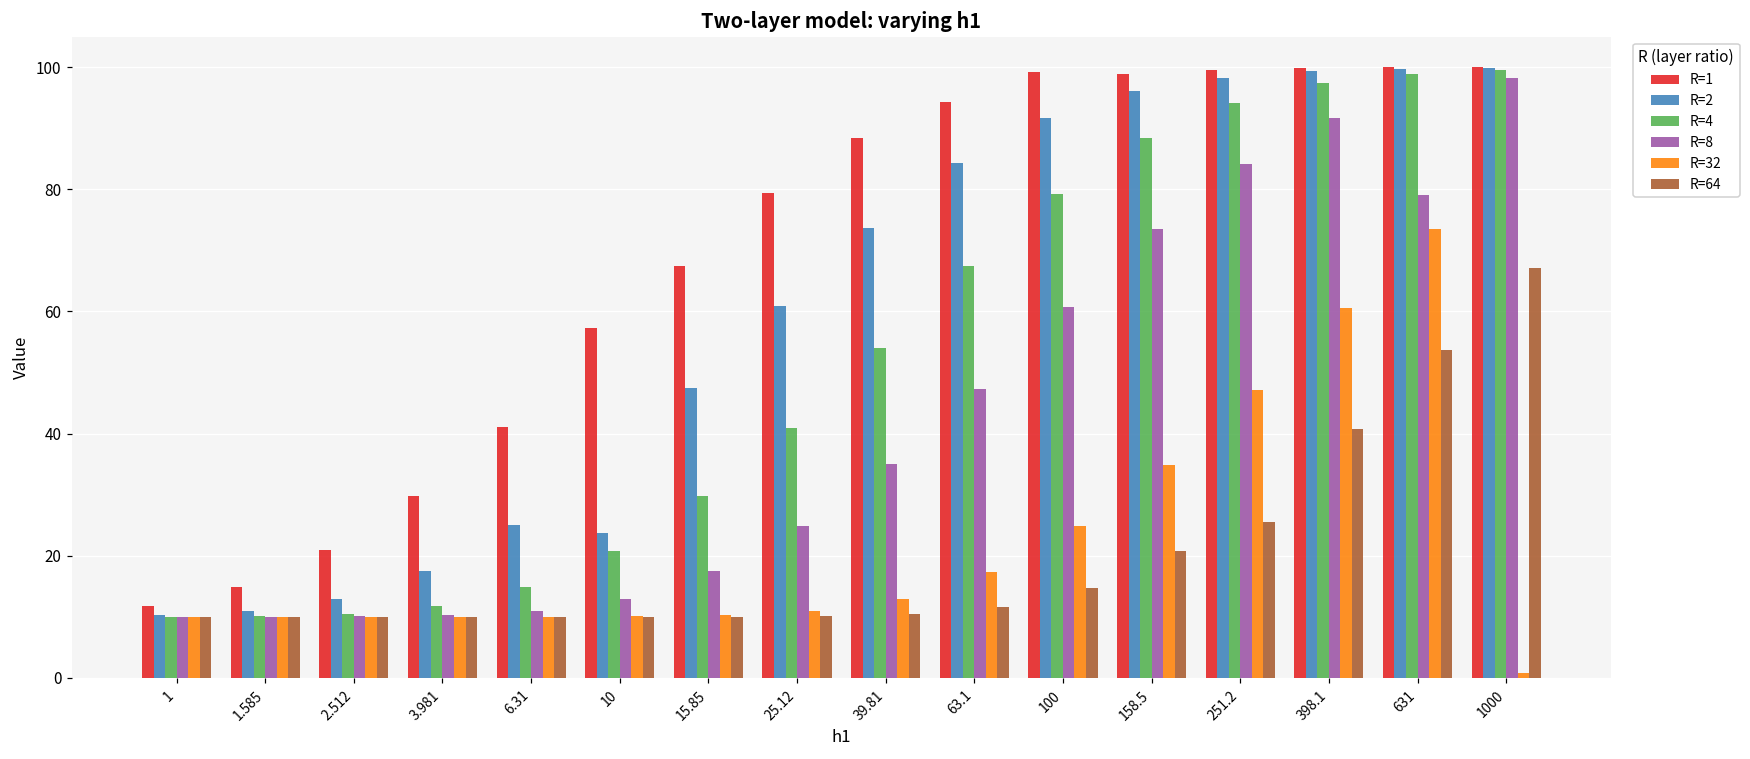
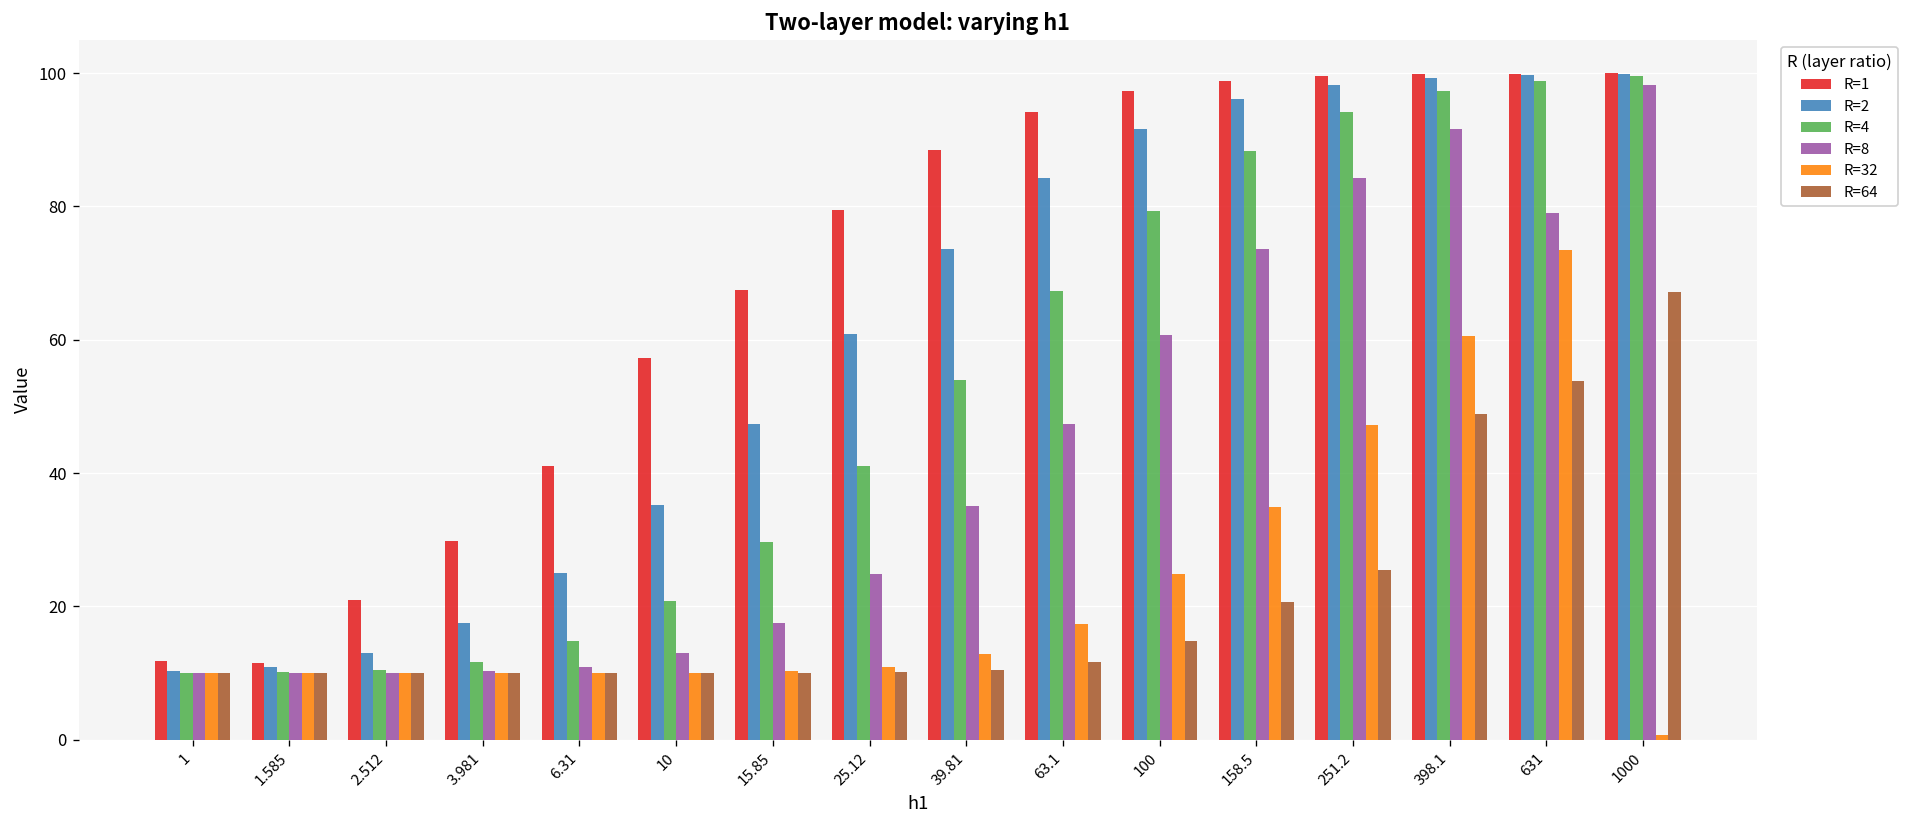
  {
    "R=1": {
      "1": 12,
-     "1.585": 15,
+     "1.585": 11,
      "2.512": 21,
      "3.981": 30,
      "6.31": 41,
      "10": 57,
      "15.85": 67,
      "25.12": 79,
      "39.81": 88,
      "63.1": 94,
-     "100": 99,
+     "100": 97,
      "158.5": 99,
      "251.2": 100,
      "398.1": 100,
      "631": 100,
      "1000": 100
    },
    "R=2": {
      "1": 10,
      "1.585": 11,
      "2.512": 13,
      "3.981": 18,
      "6.31": 25,
-     "10": 24,
+     "10": 35,
      "15.85": 47,
      "25.12": 61,
      "39.81": 74,
      "63.1": 84,
      "100": 92,
      "158.5": 96,
      "251.2": 98,
      "398.1": 99,
      "631": 100,
      "1000": 100
    },
    "R=4": {
      "1": 10,
      "1.585": 10,
      "2.512": 11,
      "3.981": 12,
      "6.31": 15,
      "10": 21,
      "15.85": 30,
      "25.12": 41,
      "39.81": 54,
      "63.1": 67,
      "100": 79,
      "158.5": 88,
      "251.2": 94,
      "398.1": 97,
      "631": 99,
      "1000": 100
    },
    "R=8": {
      "1": 10,
      "1.585": 10,
      "2.512": 10,
      "3.981": 10,
      "6.31": 11,
      "10": 13,
      "15.85": 17,
      "25.12": 25,
      "39.81": 35,
      "63.1": 47,
      "100": 61,
      "158.5": 74,
      "251.2": 84,
      "398.1": 92,
      "631": 79,
      "1000": 98
    },
    "R=32": {
      "1": 10,
      "1.585": 10,
      "2.512": 10,
      "3.981": 10,
      "6.31": 10,
      "10": 10,
      "15.85": 10,
      "25.12": 11,
      "39.81": 13,
      "63.1": 17,
      "100": 25,
      "158.5": 35,
      "251.2": 47,
      "398.1": 61,
      "631": 73,
      "1000": 1
    },
    "R=64": {
      "1": 10,
      "1.585": 10,
      "2.512": 10,
      "3.981": 10,
      "6.31": 10,
      "10": 10,
      "15.85": 10,
      "25.12": 10,
      "39.81": 10,
      "63.1": 12,
      "100": 15,
      "158.5": 21,
      "251.2": 25,
-     "398.1": 41,
+     "398.1": 49,
      "631": 54,
      "1000": 67
    }
  }
